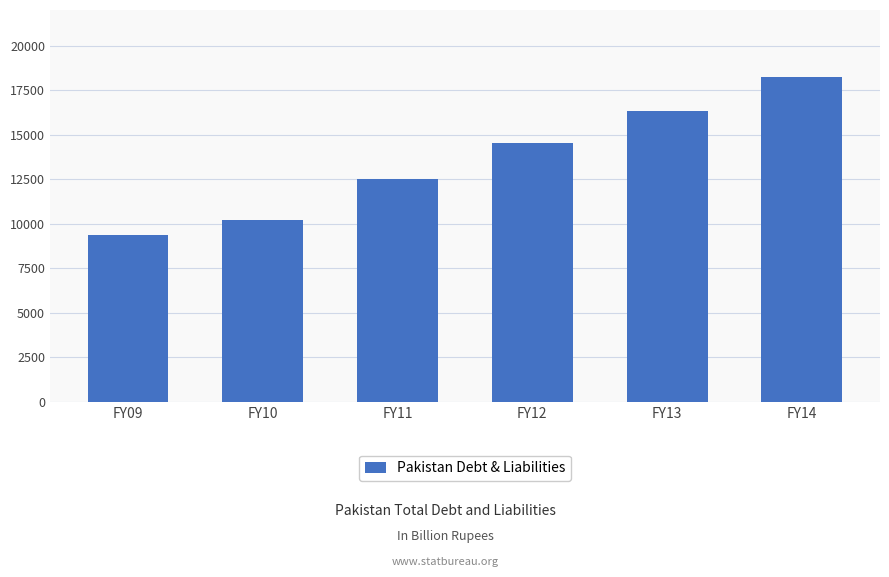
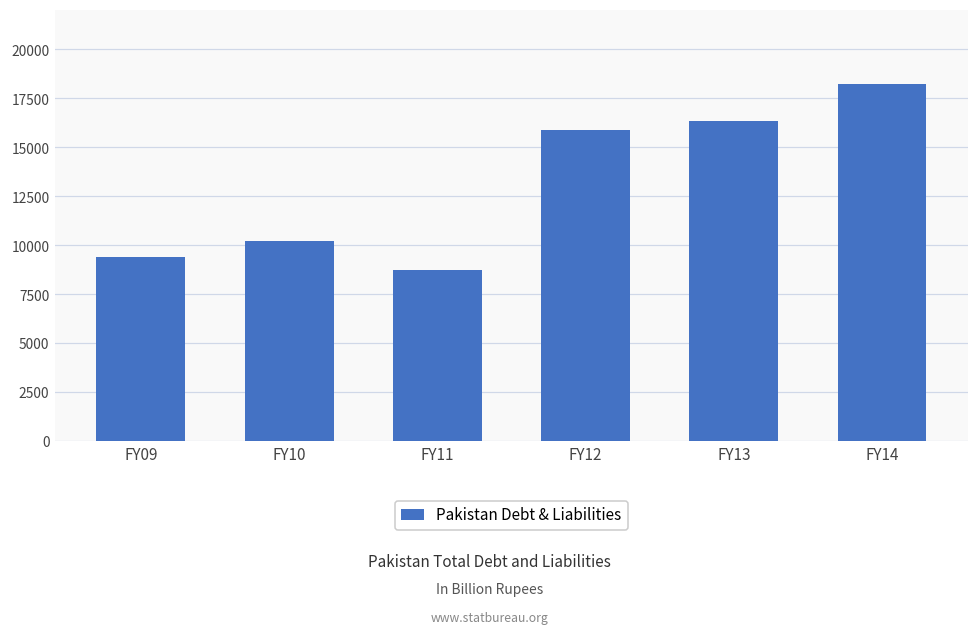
  {
    "FY09": 9400,
    "FY10": 10200,
-   "FY11": 12500,
-   "FY12": 14600,
+   "FY11": 8700,
+   "FY12": 15900,
    "FY13": 16300,
    "FY14": 18200
  }
